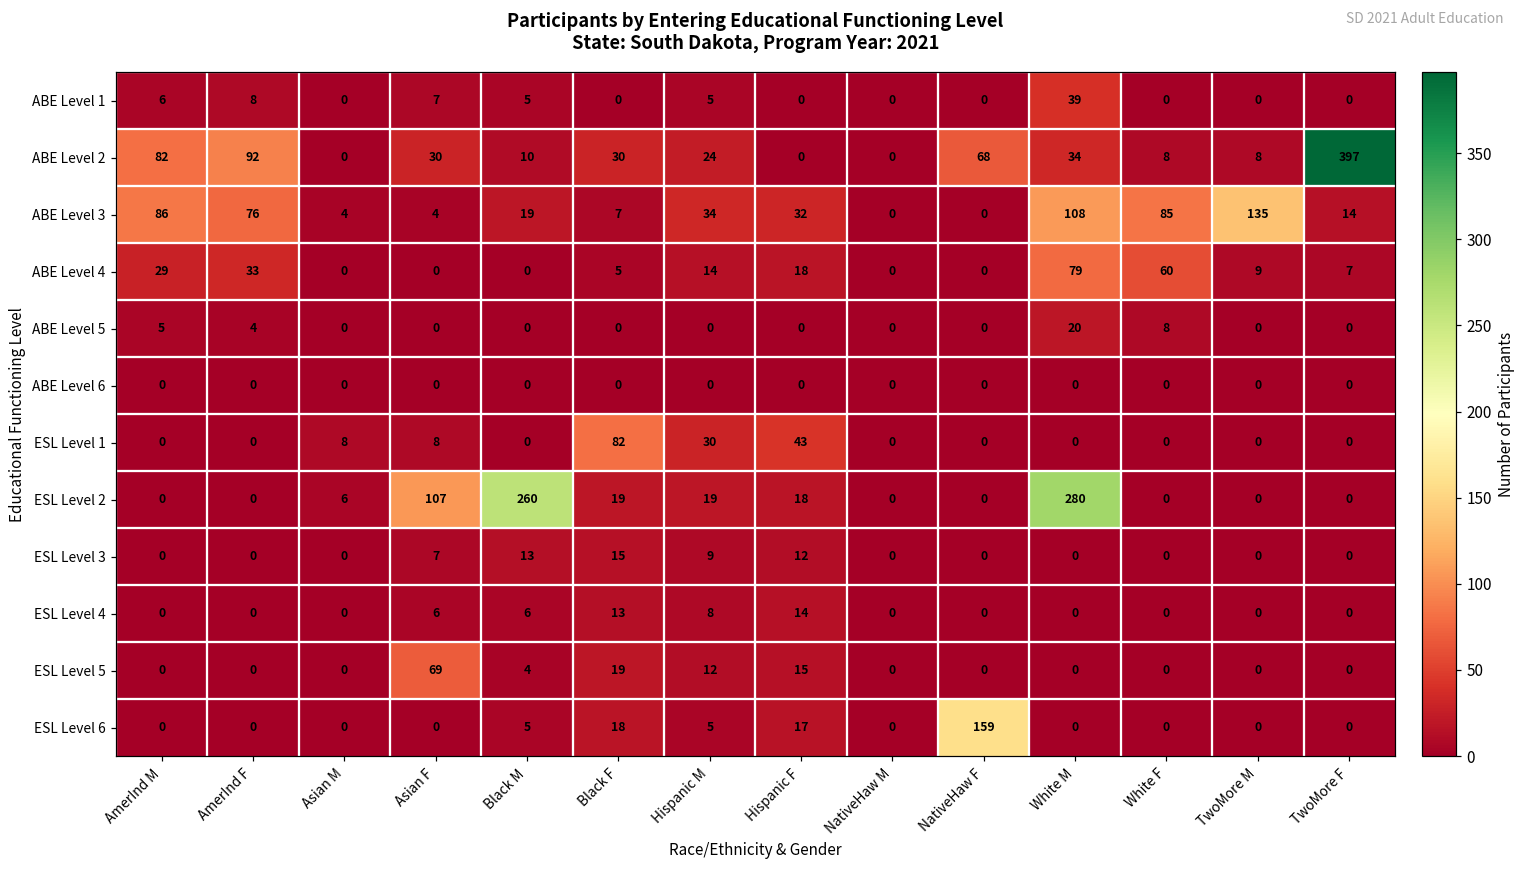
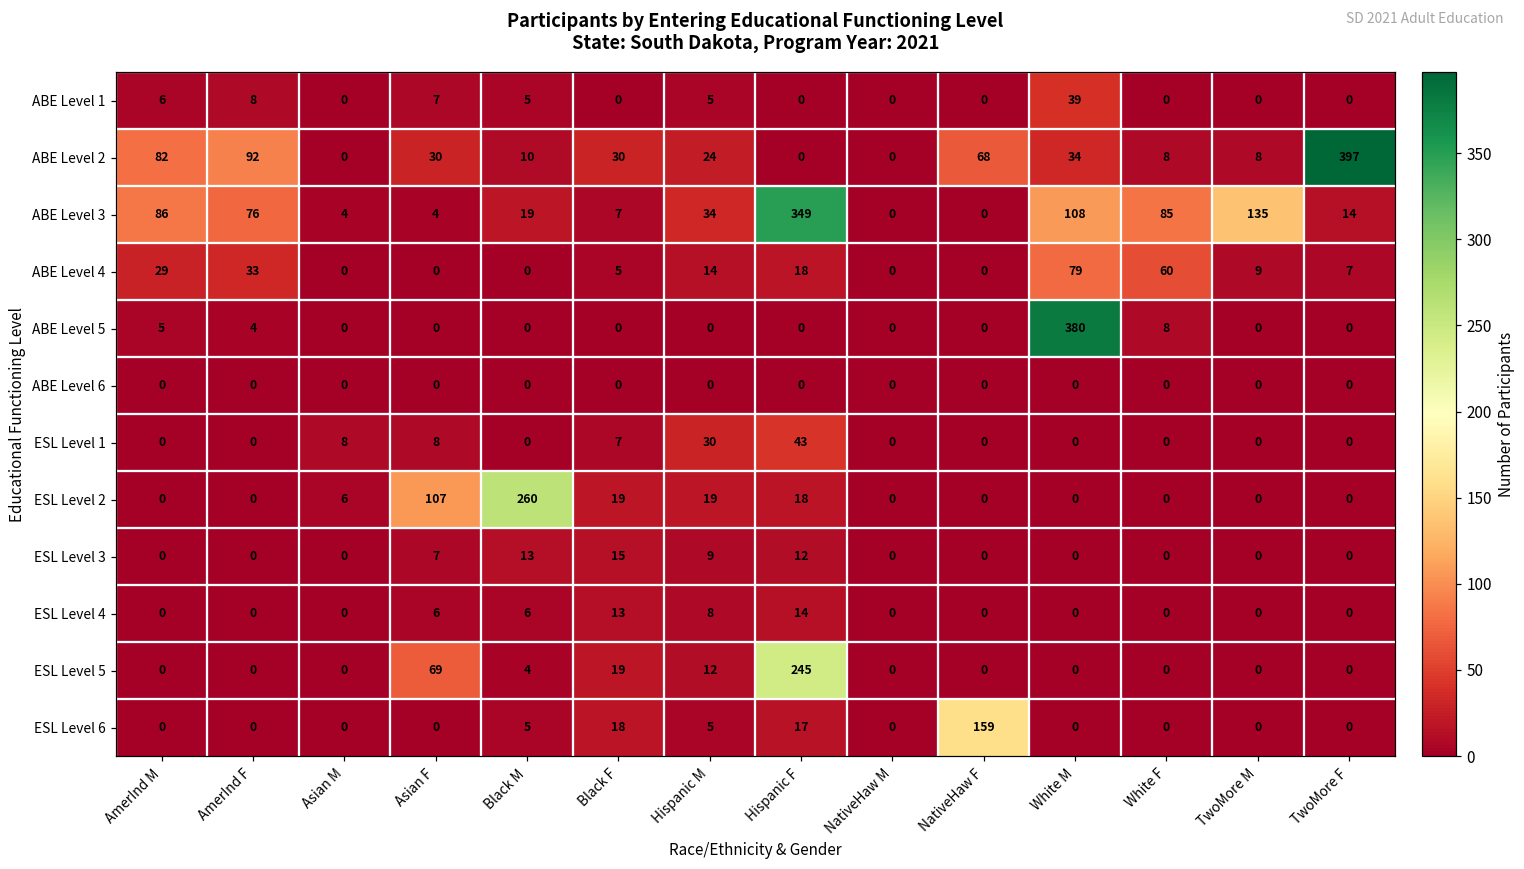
  {
    "ABE Level 1": {
      "AmerInd M": 6,
      "AmerInd F": 8,
      "Asian M": 0,
      "Asian F": 7,
      "Black M": 5,
      "Black F": 0,
      "Hispanic M": 5,
      "Hispanic F": 0,
      "NativeHaw M": 0,
      "NativeHaw F": 0,
      "White M": 39,
      "White F": 0,
      "TwoMore M": 0,
      "TwoMore F": 0
    },
    "ABE Level 2": {
      "AmerInd M": 82,
      "AmerInd F": 92,
      "Asian M": 0,
      "Asian F": 30,
      "Black M": 10,
      "Black F": 30,
      "Hispanic M": 24,
      "Hispanic F": 0,
      "NativeHaw M": 0,
      "NativeHaw F": 68,
      "White M": 34,
      "White F": 8,
      "TwoMore M": 8,
      "TwoMore F": 397
    },
    "ABE Level 3": {
      "AmerInd M": 86,
      "AmerInd F": 76,
      "Asian M": 4,
      "Asian F": 4,
      "Black M": 19,
      "Black F": 7,
      "Hispanic M": 34,
-     "Hispanic F": 32,
+     "Hispanic F": 349,
      "NativeHaw M": 0,
      "NativeHaw F": 0,
      "White M": 108,
      "White F": 85,
      "TwoMore M": 135,
      "TwoMore F": 14
    },
    "ABE Level 4": {
      "AmerInd M": 29,
      "AmerInd F": 33,
      "Asian M": 0,
      "Asian F": 0,
      "Black M": 0,
      "Black F": 5,
      "Hispanic M": 14,
      "Hispanic F": 18,
      "NativeHaw M": 0,
      "NativeHaw F": 0,
      "White M": 79,
      "White F": 60,
      "TwoMore M": 9,
      "TwoMore F": 7
    },
    "ABE Level 5": {
      "AmerInd M": 5,
      "AmerInd F": 4,
      "Asian M": 0,
      "Asian F": 0,
      "Black M": 0,
      "Black F": 0,
      "Hispanic M": 0,
      "Hispanic F": 0,
      "NativeHaw M": 0,
      "NativeHaw F": 0,
-     "White M": 20,
+     "White M": 380,
      "White F": 8,
      "TwoMore M": 0,
      "TwoMore F": 0
    },
    "ABE Level 6": {
      "AmerInd M": 0,
      "AmerInd F": 0,
      "Asian M": 0,
      "Asian F": 0,
      "Black M": 0,
      "Black F": 0,
      "Hispanic M": 0,
      "Hispanic F": 0,
      "NativeHaw M": 0,
      "NativeHaw F": 0,
      "White M": 0,
      "White F": 0,
      "TwoMore M": 0,
      "TwoMore F": 0
    },
    "ESL Level 1": {
      "AmerInd M": 0,
      "AmerInd F": 0,
      "Asian M": 8,
      "Asian F": 8,
      "Black M": 0,
-     "Black F": 82,
+     "Black F": 7,
      "Hispanic M": 30,
      "Hispanic F": 43,
      "NativeHaw M": 0,
      "NativeHaw F": 0,
      "White M": 0,
      "White F": 0,
      "TwoMore M": 0,
      "TwoMore F": 0
    },
    "ESL Level 2": {
      "AmerInd M": 0,
      "AmerInd F": 0,
      "Asian M": 6,
      "Asian F": 107,
      "Black M": 260,
      "Black F": 19,
      "Hispanic M": 19,
      "Hispanic F": 18,
      "NativeHaw M": 0,
      "NativeHaw F": 0,
-     "White M": 280,
+     "White M": 0,
      "White F": 0,
      "TwoMore M": 0,
      "TwoMore F": 0
    },
    "ESL Level 3": {
      "AmerInd M": 0,
      "AmerInd F": 0,
      "Asian M": 0,
      "Asian F": 7,
      "Black M": 13,
      "Black F": 15,
      "Hispanic M": 9,
      "Hispanic F": 12,
      "NativeHaw M": 0,
      "NativeHaw F": 0,
      "White M": 0,
      "White F": 0,
      "TwoMore M": 0,
      "TwoMore F": 0
    },
    "ESL Level 4": {
      "AmerInd M": 0,
      "AmerInd F": 0,
      "Asian M": 0,
      "Asian F": 6,
      "Black M": 6,
      "Black F": 13,
      "Hispanic M": 8,
      "Hispanic F": 14,
      "NativeHaw M": 0,
      "NativeHaw F": 0,
      "White M": 0,
      "White F": 0,
      "TwoMore M": 0,
      "TwoMore F": 0
    },
    "ESL Level 5": {
      "AmerInd M": 0,
      "AmerInd F": 0,
      "Asian M": 0,
      "Asian F": 69,
      "Black M": 4,
      "Black F": 19,
      "Hispanic M": 12,
-     "Hispanic F": 15,
+     "Hispanic F": 245,
      "NativeHaw M": 0,
      "NativeHaw F": 0,
      "White M": 0,
      "White F": 0,
      "TwoMore M": 0,
      "TwoMore F": 0
    },
    "ESL Level 6": {
      "AmerInd M": 0,
      "AmerInd F": 0,
      "Asian M": 0,
      "Asian F": 0,
      "Black M": 5,
      "Black F": 18,
      "Hispanic M": 5,
      "Hispanic F": 17,
      "NativeHaw M": 0,
      "NativeHaw F": 159,
      "White M": 0,
      "White F": 0,
      "TwoMore M": 0,
      "TwoMore F": 0
    }
  }
